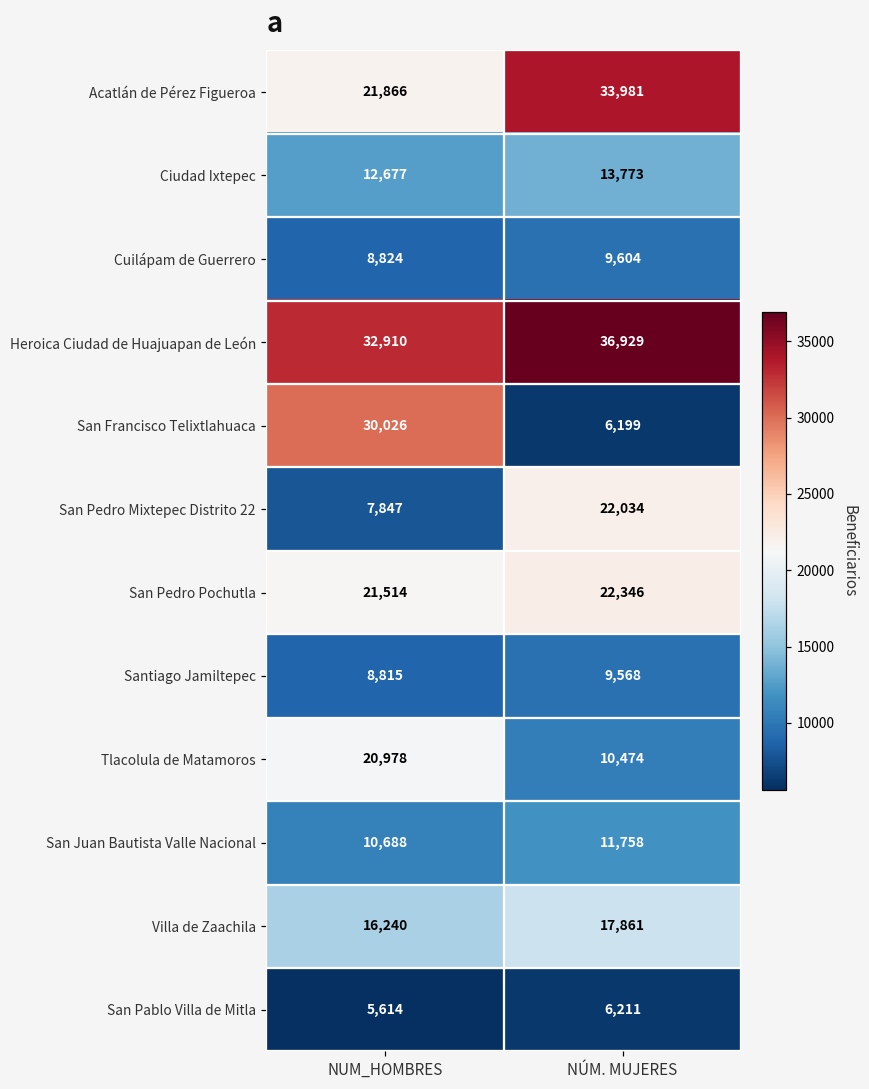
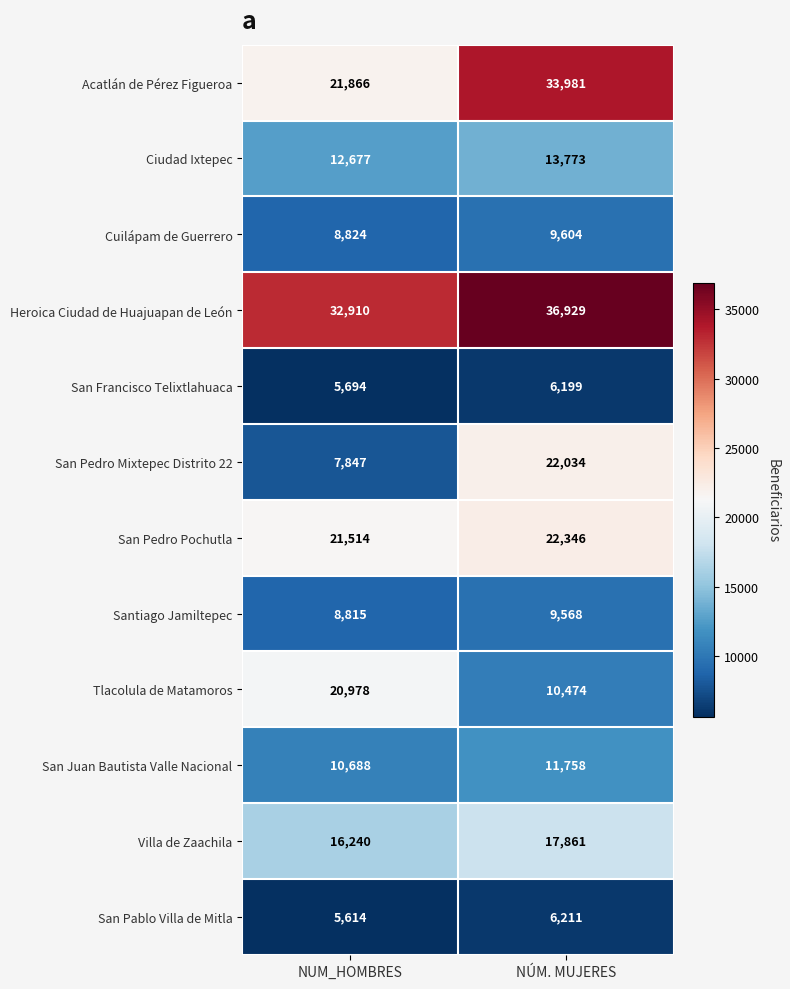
  {
    "Acatlán de Pérez Figueroa": {
      "NUM_HOMBRES": "21,866",
      "NÚM. MUJERES": "33,981"
    },
    "Ciudad Ixtepec": {
      "NUM_HOMBRES": "12,677",
      "NÚM. MUJERES": "13,773"
    },
    "Cuilápam de Guerrero": {
      "NUM_HOMBRES": "8,824",
      "NÚM. MUJERES": "9,604"
    },
    "Heroica Ciudad de Huajuapan de León": {
      "NUM_HOMBRES": "32,910",
      "NÚM. MUJERES": "36,929"
    },
    "San Francisco Telixtlahuaca": {
-     "NUM_HOMBRES": "30,026",
+     "NUM_HOMBRES": "5,694",
      "NÚM. MUJERES": "6,199"
    },
    "San Pedro Mixtepec Distrito 22": {
      "NUM_HOMBRES": "7,847",
      "NÚM. MUJERES": "22,034"
    },
    "San Pedro Pochutla": {
      "NUM_HOMBRES": "21,514",
      "NÚM. MUJERES": "22,346"
    },
    "Santiago Jamiltepec": {
      "NUM_HOMBRES": "8,815",
      "NÚM. MUJERES": "9,568"
    },
    "Tlacolula de Matamoros": {
      "NUM_HOMBRES": "20,978",
      "NÚM. MUJERES": "10,474"
    },
    "San Juan Bautista Valle Nacional": {
      "NUM_HOMBRES": "10,688",
      "NÚM. MUJERES": "11,758"
    },
    "Villa de Zaachila": {
      "NUM_HOMBRES": "16,240",
      "NÚM. MUJERES": "17,861"
    },
    "San Pablo Villa de Mitla": {
      "NUM_HOMBRES": "5,614",
      "NÚM. MUJERES": "6,211"
    }
  }
